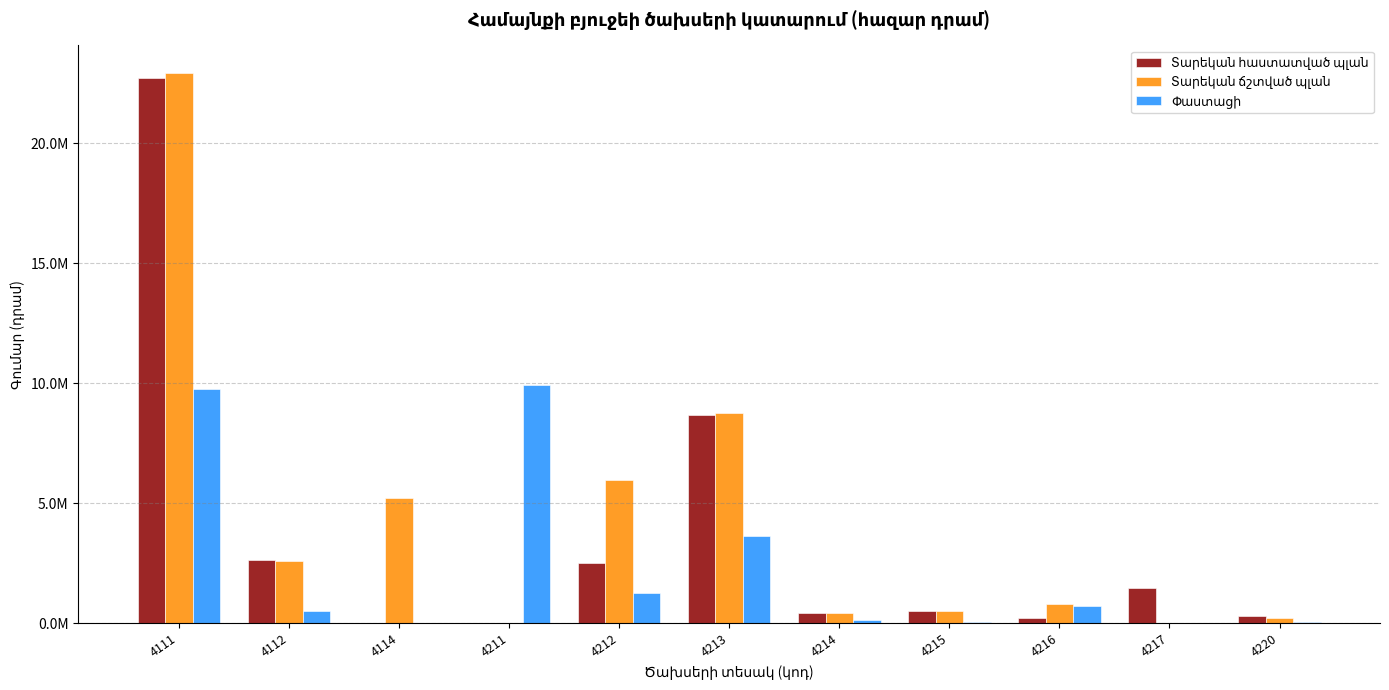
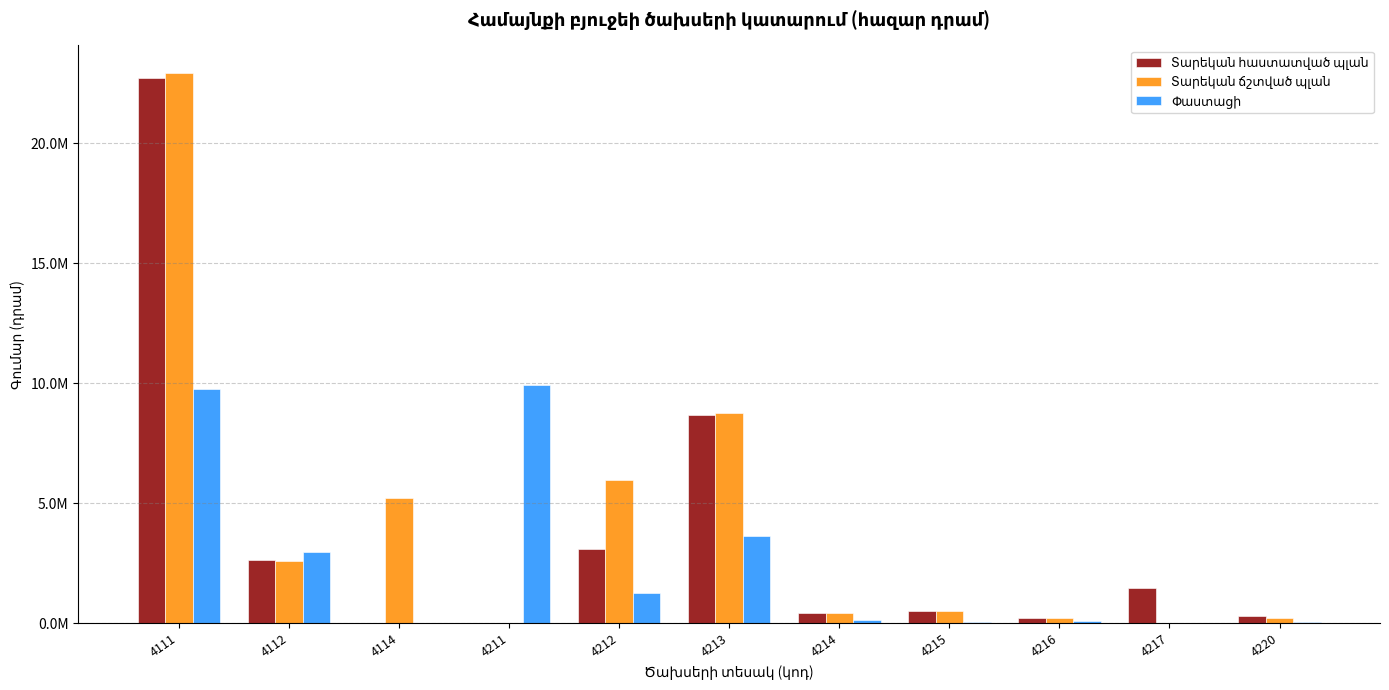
  {
    "Տարեկան հաստատված պլան": {
      "4111": 22700000,
      "4112": 2600000,
-     "4212": 2500000,
+     "4212": 3100000,
      "4213": 8700000,
      "4214": 400000,
      "4215": 500000,
      "4216": 200000,
      "4217": 1400000,
      "4220": 300000
    },
    "Տարեկան ճշտված պլան": {
      "4111": 22900000,
      "4112": 2600000,
      "4114": 5200000,
      "4212": 6000000,
      "4213": 8800000,
      "4214": 400000,
      "4215": 500000,
-     "4216": 800000,
+     "4216": 200000,
      "4220": 200000
    },
    "Փաստացի": {
      "4111": 9800000,
-     "4112": 500000,
+     "4112": 3000000,
      "4211": 10000000,
      "4212": 1300000,
      "4213": 3600000,
      "4214": 100000,
-     "4216": 700000
+     "4216": 100000
    }
  }
